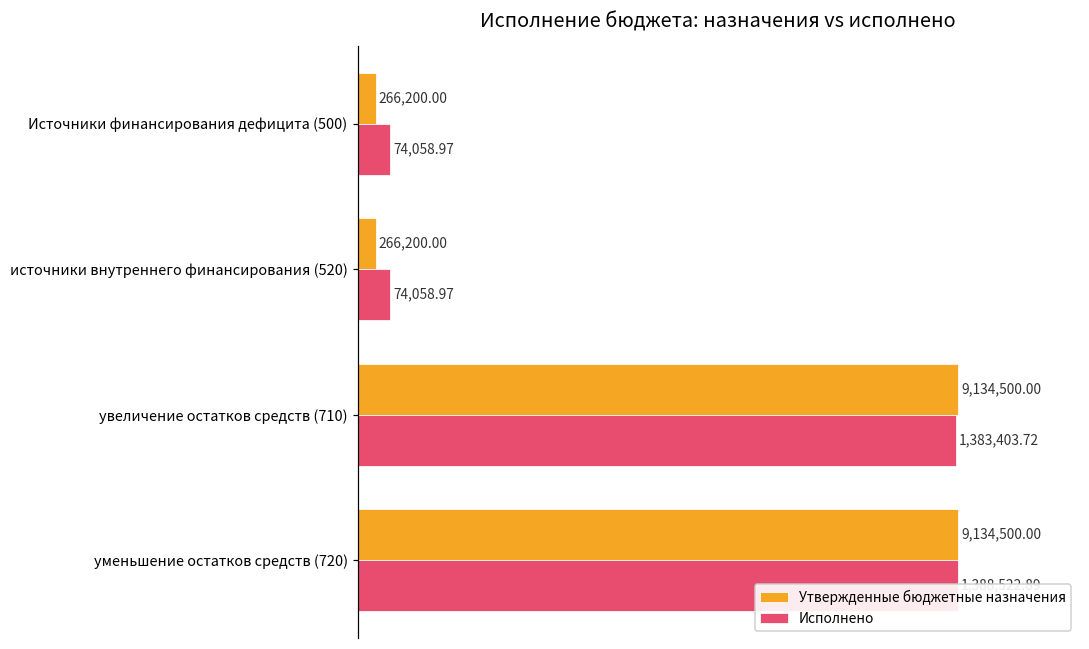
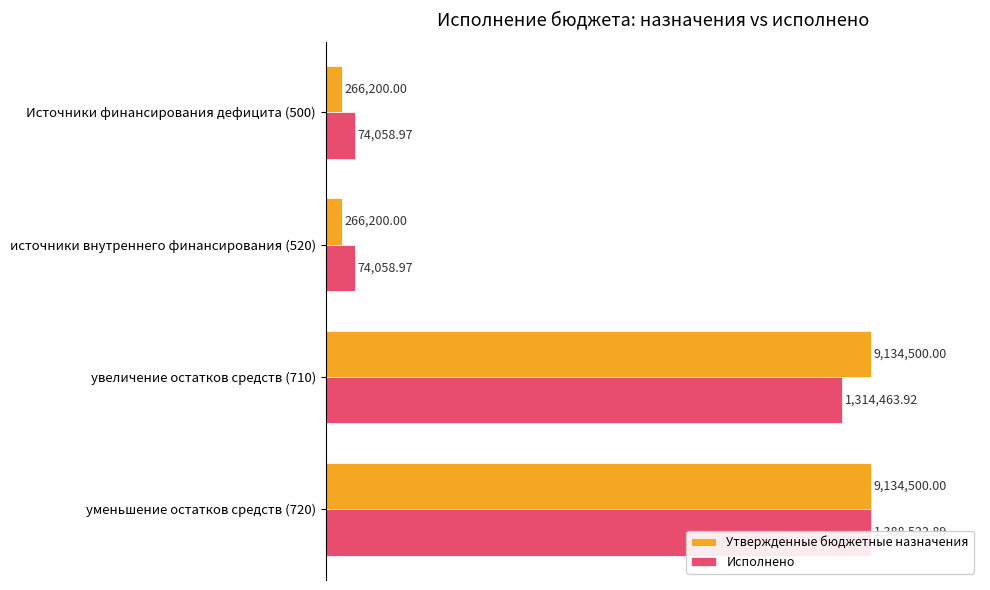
  {
    "Исполнено": {
-     "увеличение остатков средств (710)": "1,383,403.72"
+     "увеличение остатков средств (710)": "1,314,463.92"
    }
  }
